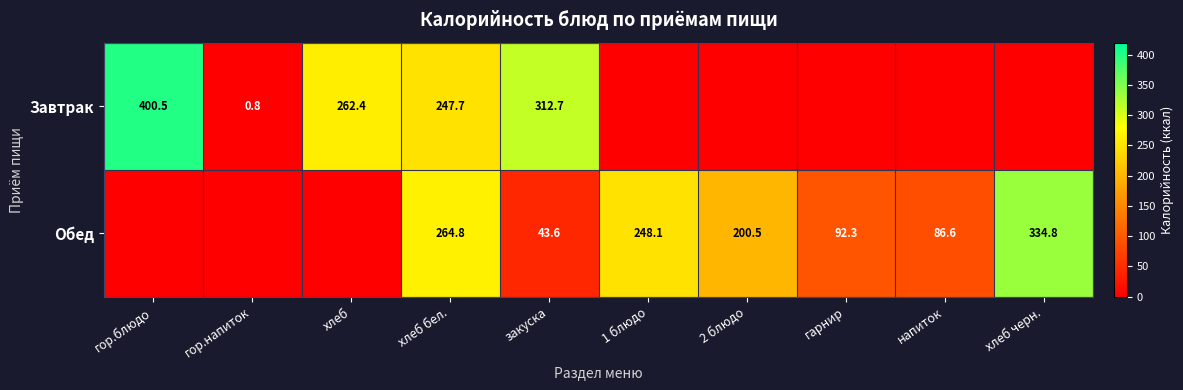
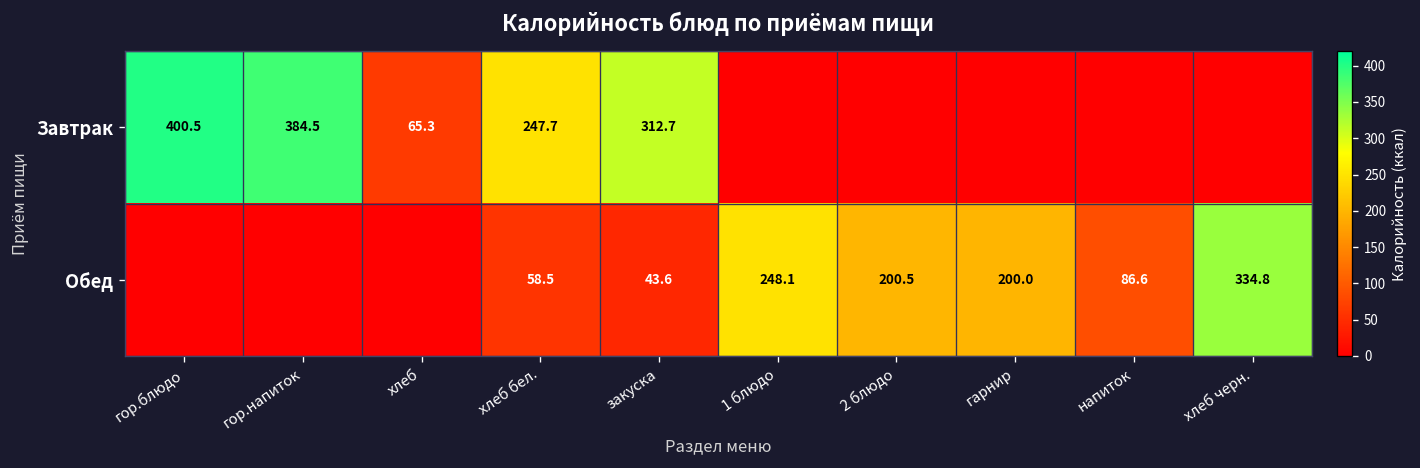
  {
    "Завтрак": {
      "гор.блюдо": 400.5,
-     "гор.напиток": 0.8,
-     "хлеб": 262.4,
+     "гор.напиток": 384.5,
+     "хлеб": 65.3,
      "хлеб бел.": 247.7,
      "закуска": 312.7
    },
    "Обед": {
-     "хлеб бел.": 264.8,
+     "хлеб бел.": 58.5,
      "закуска": 43.6,
      "1 блюдо": 248.1,
      "2 блюдо": 200.5,
-     "гарнир": 92.3,
+     "гарнир": 200.0,
      "напиток": 86.6,
      "хлеб черн.": 334.8
    }
  }
